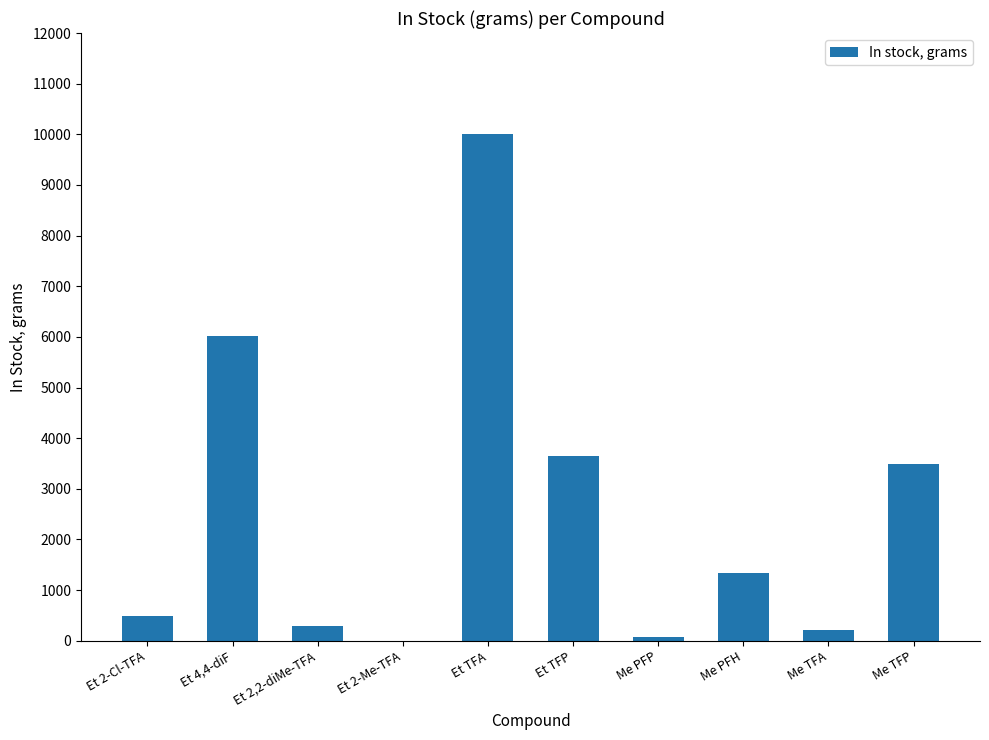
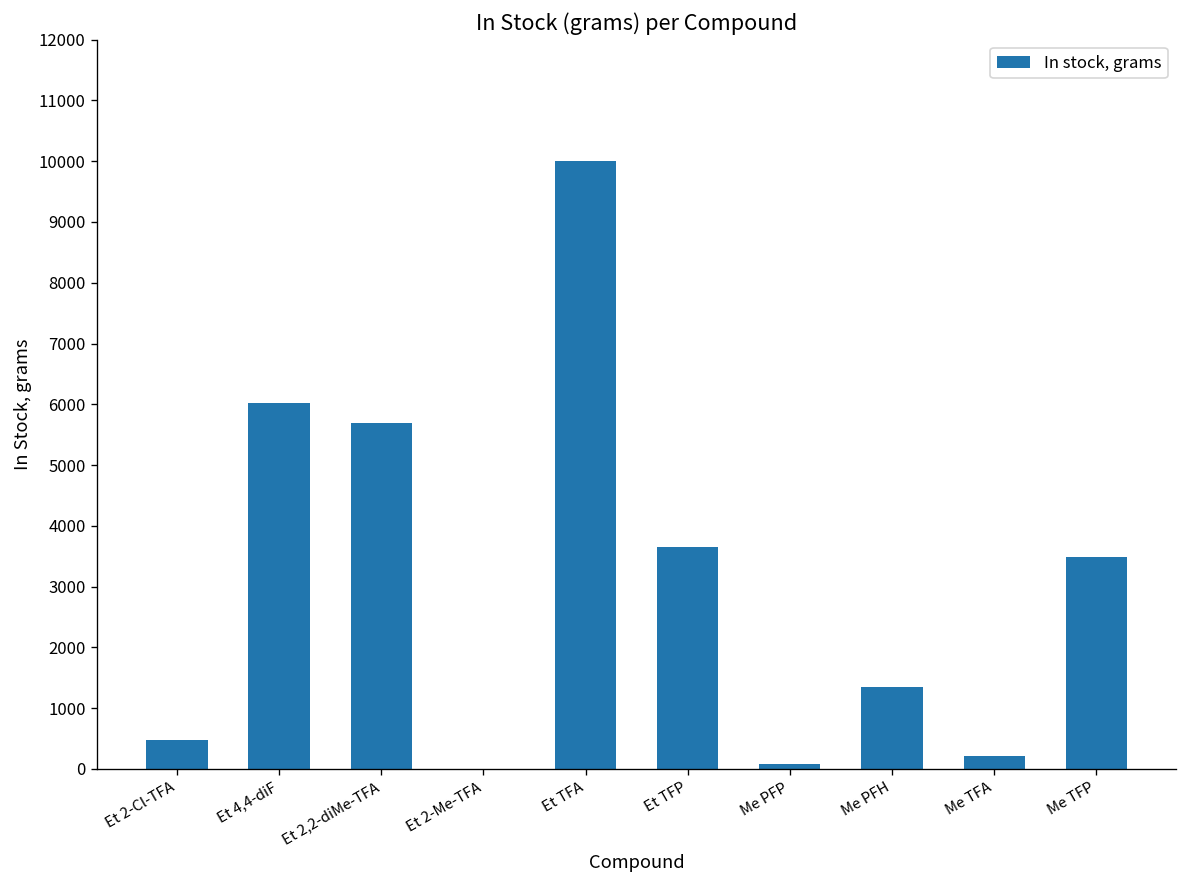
  {
    "Et 2-Cl-TFA": 500,
    "Et 4,4-diF": 6000,
-   "Et 2,2-diMe-TFA": 300,
+   "Et 2,2-diMe-TFA": 5700,
    "Et 2-Me-TFA": 0,
    "Et TFA": 10000,
    "Et TFP": 3700,
    "Me PFP": 100,
    "Me PFH": 1300,
    "Me TFA": 200,
    "Me TFP": 3500
  }
